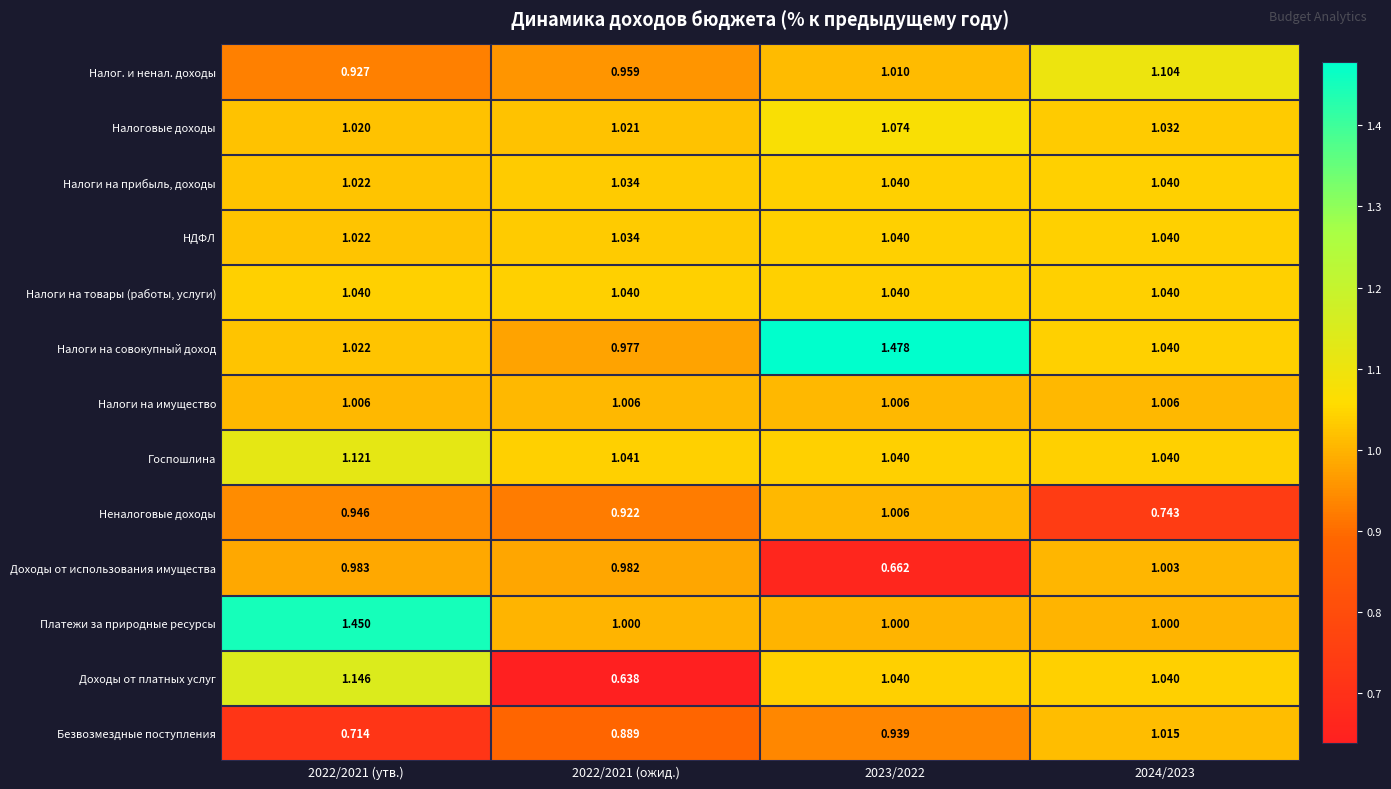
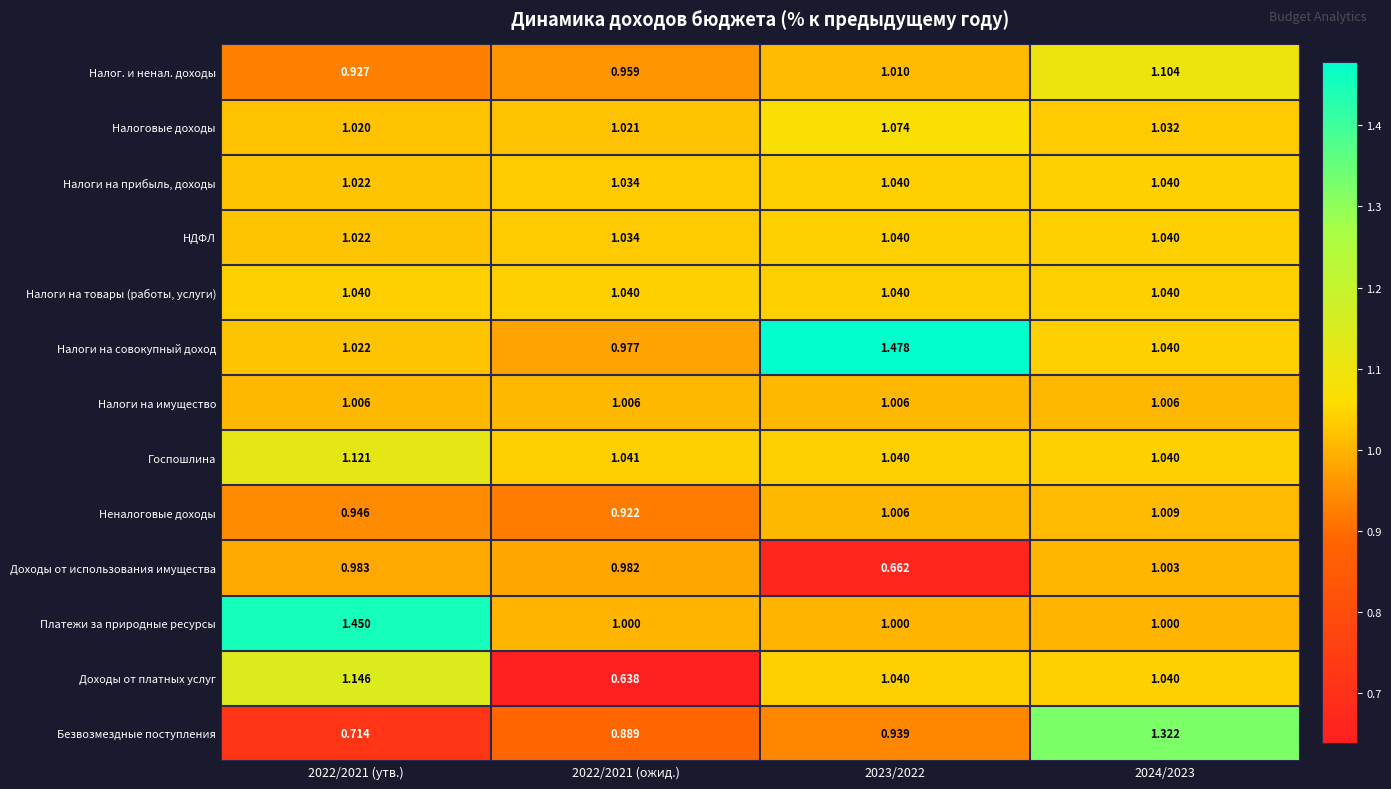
  {
    "Налог. и ненал. доходы": {
      "2022/2021 (утв.)": 0.927,
      "2022/2021 (ожид.)": 0.959,
      "2023/2022": 1.010,
      "2024/2023": 1.104
    },
    "Налоговые доходы": {
      "2022/2021 (утв.)": 1.020,
      "2022/2021 (ожид.)": 1.021,
      "2023/2022": 1.074,
      "2024/2023": 1.032
    },
    "Налоги на прибыль, доходы": {
      "2022/2021 (утв.)": 1.022,
      "2022/2021 (ожид.)": 1.034,
      "2023/2022": 1.040,
      "2024/2023": 1.040
    },
    "НДФЛ": {
      "2022/2021 (утв.)": 1.022,
      "2022/2021 (ожид.)": 1.034,
      "2023/2022": 1.040,
      "2024/2023": 1.040
    },
    "Налоги на товары (работы, услуги)": {
      "2022/2021 (утв.)": 1.040,
      "2022/2021 (ожид.)": 1.040,
      "2023/2022": 1.040,
      "2024/2023": 1.040
    },
    "Налоги на совокупный доход": {
      "2022/2021 (утв.)": 1.022,
      "2022/2021 (ожид.)": 0.977,
      "2023/2022": 1.478,
      "2024/2023": 1.040
    },
    "Налоги на имущество": {
      "2022/2021 (утв.)": 1.006,
      "2022/2021 (ожид.)": 1.006,
      "2023/2022": 1.006,
      "2024/2023": 1.006
    },
    "Госпошлина": {
      "2022/2021 (утв.)": 1.121,
      "2022/2021 (ожид.)": 1.041,
      "2023/2022": 1.040,
      "2024/2023": 1.040
    },
    "Неналоговые доходы": {
      "2022/2021 (утв.)": 0.946,
      "2022/2021 (ожид.)": 0.922,
      "2023/2022": 1.006,
-     "2024/2023": 0.743
+     "2024/2023": 1.009
    },
    "Доходы от использования имущества": {
      "2022/2021 (утв.)": 0.983,
      "2022/2021 (ожид.)": 0.982,
      "2023/2022": 0.662,
      "2024/2023": 1.003
    },
    "Платежи за природные ресурсы": {
      "2022/2021 (утв.)": 1.450,
      "2022/2021 (ожид.)": 1.000,
      "2023/2022": 1.000,
      "2024/2023": 1.000
    },
    "Доходы от платных услуг": {
      "2022/2021 (утв.)": 1.146,
      "2022/2021 (ожид.)": 0.638,
      "2023/2022": 1.040,
      "2024/2023": 1.040
    },
    "Безвозмездные поступления": {
      "2022/2021 (утв.)": 0.714,
      "2022/2021 (ожид.)": 0.889,
      "2023/2022": 0.939,
-     "2024/2023": 1.015
+     "2024/2023": 1.322
    }
  }
